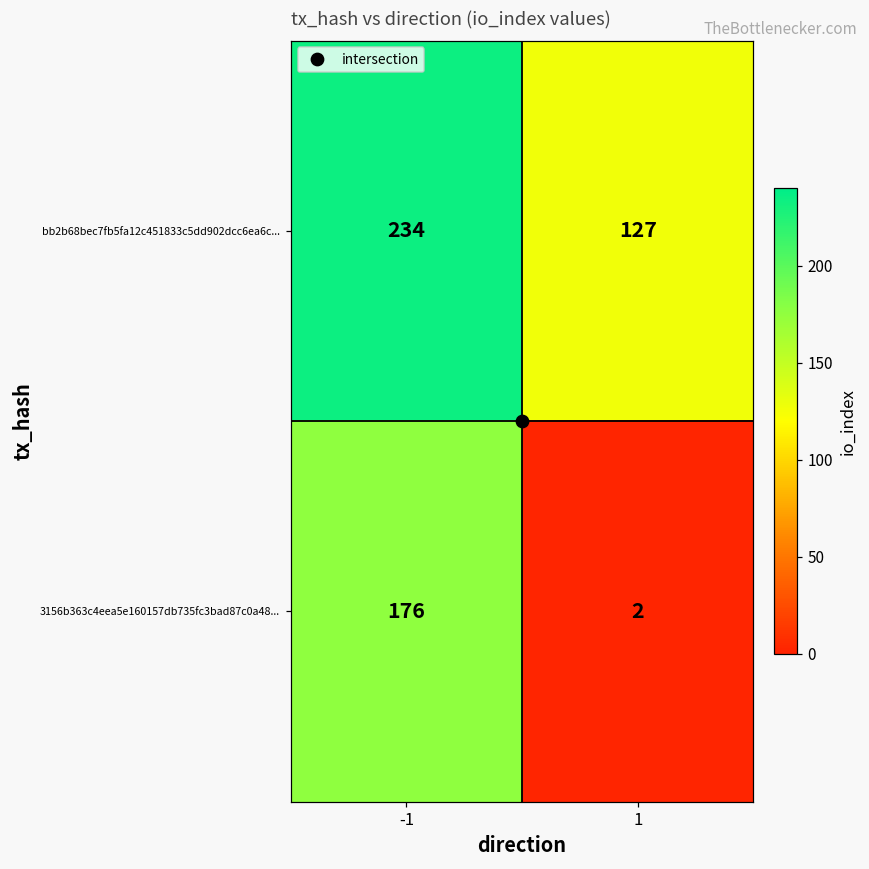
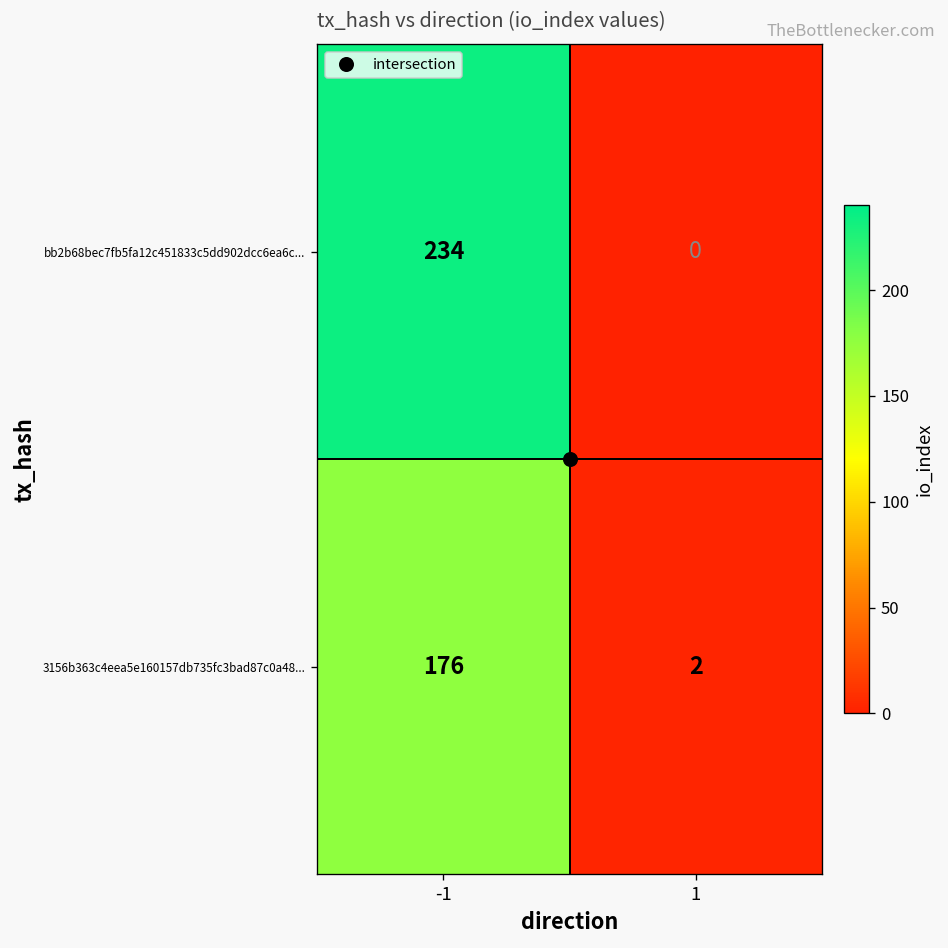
  {
    "bb2b68bec7fb5fa12c451833c5dd902dcc6ea6c...": {
      "-1": 234,
-     "1": 127
+     "1": 0
    },
    "3156b363c4eea5e160157db735fc3bad87c0a48...": {
      "-1": 176,
      "1": 2
    }
  }
